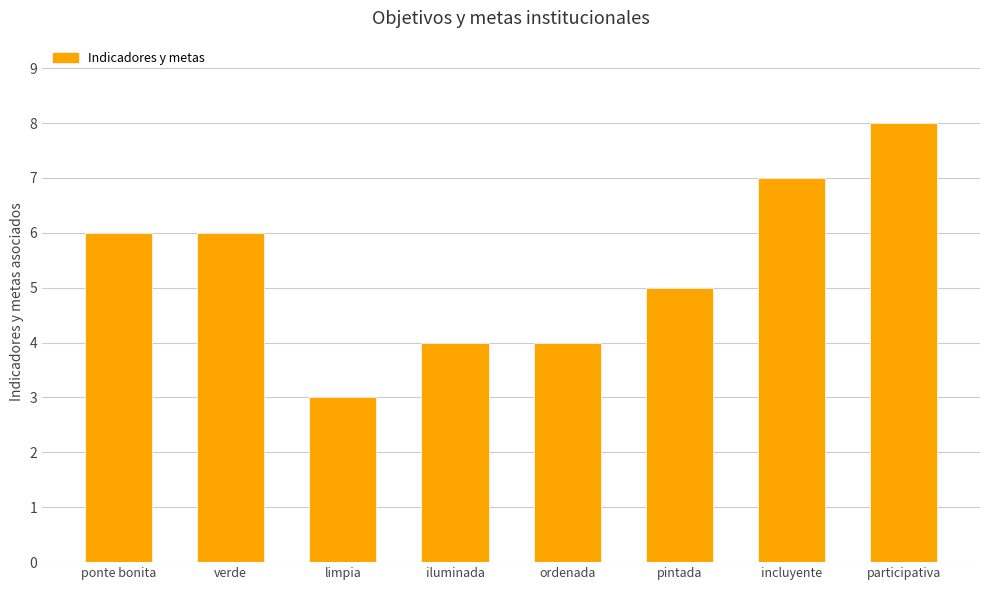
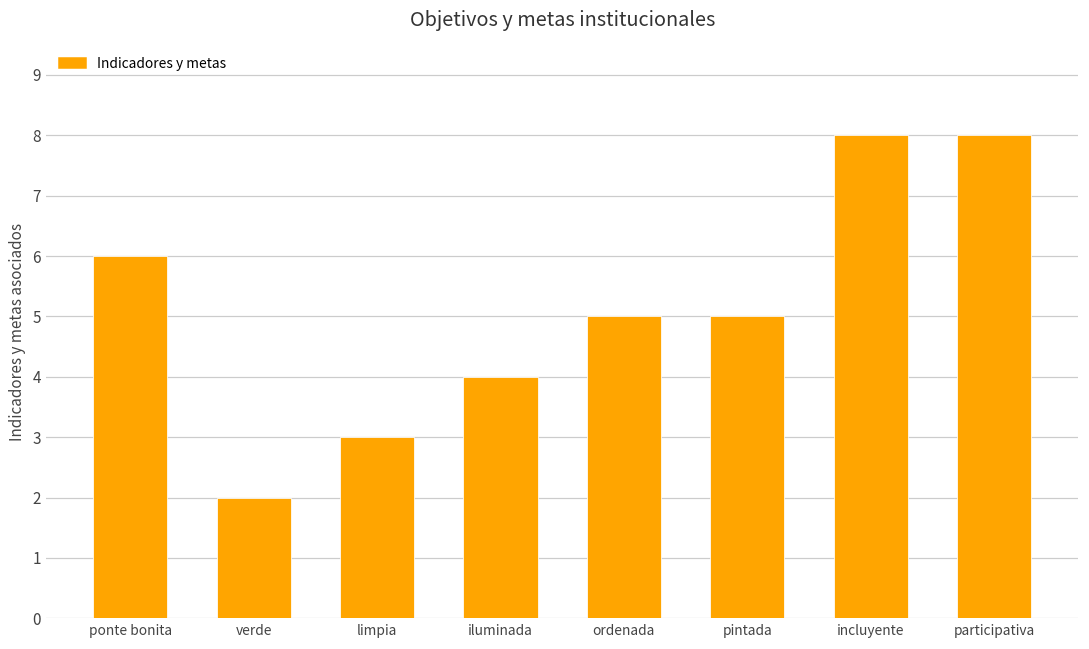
  {
    "ponte bonita": 6,
-   "verde": 6,
+   "verde": 2,
    "limpia": 3,
    "iluminada": 4,
-   "ordenada": 4,
+   "ordenada": 5,
    "pintada": 5,
-   "incluyente": 7,
+   "incluyente": 8,
    "participativa": 8
  }
